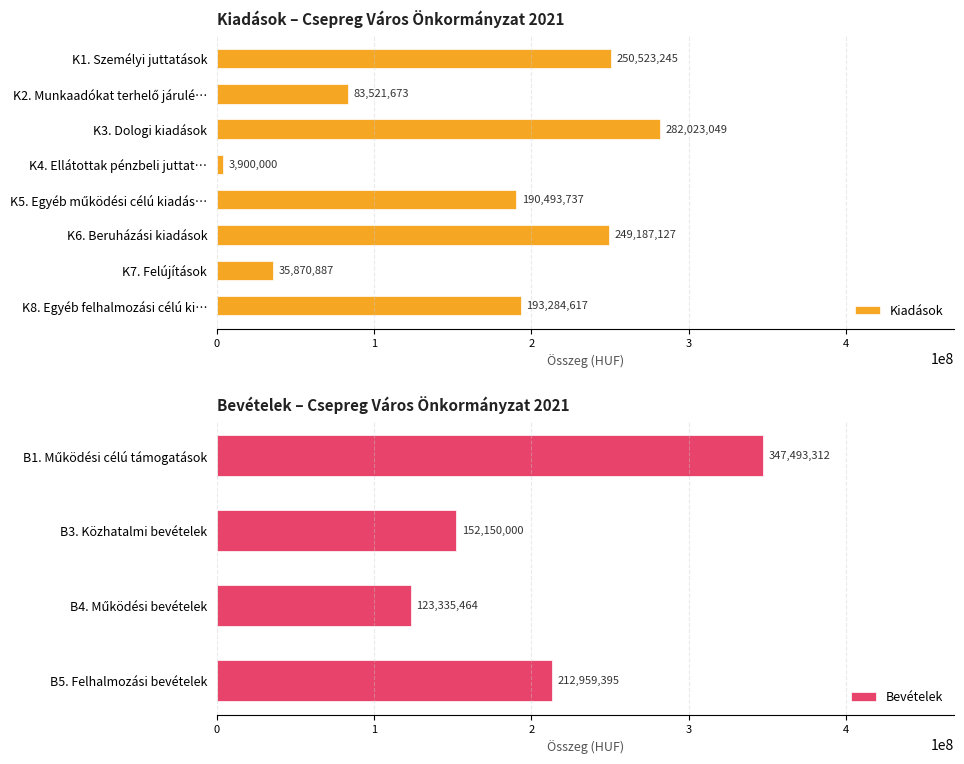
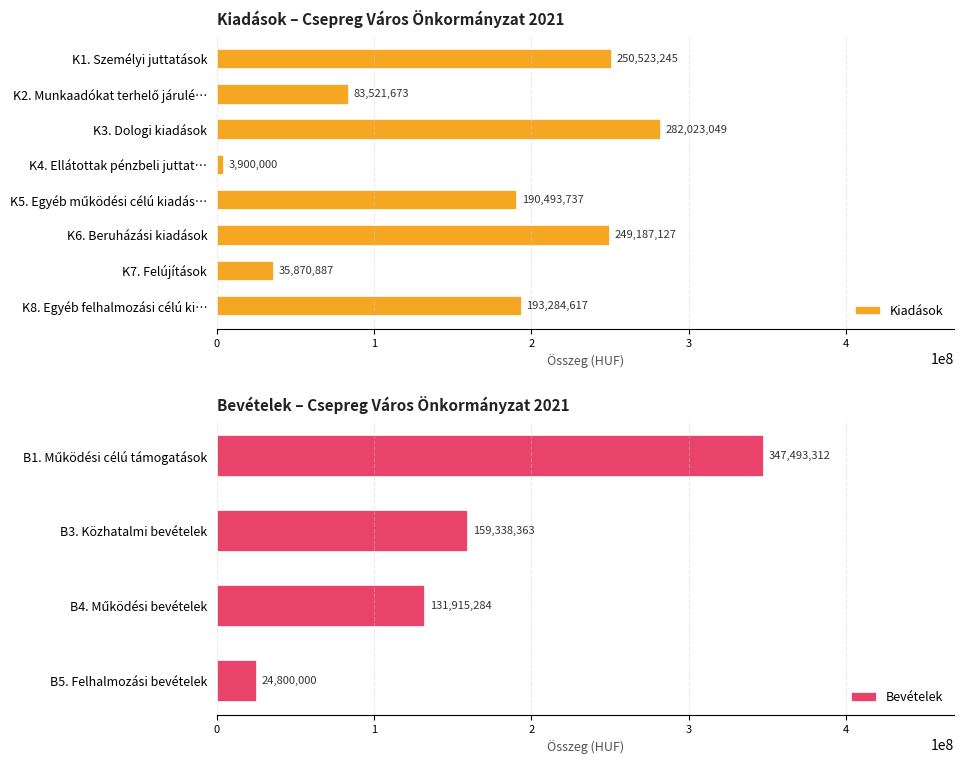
  {
    "Kiadások – Csepreg Város Önkormányzat 2021": {
      "K1. Személyi juttatások": "250,523,245",
      "K2. Munkaadókat terhelő járulé…": "83,521,673",
      "K3. Dologi kiadások": "282,023,049",
      "K4. Ellátottak pénzbeli juttat…": "3,900,000",
      "K5. Egyéb működési célú kiadás…": "190,493,737",
      "K6. Beruházási kiadások": "249,187,127",
      "K7. Felújítások": "35,870,887",
      "K8. Egyéb felhalmozási célú ki…": "193,284,617"
    },
    "Bevételek – Csepreg Város Önkormányzat 2021": {
      "B1. Működési célú támogatások": "347,493,312",
-     "B3. Közhatalmi bevételek": "152,150,000",
-     "B4. Működési bevételek": "123,335,464",
-     "B5. Felhalmozási bevételek": "212,959,395"
+     "B3. Közhatalmi bevételek": "159,338,363",
+     "B4. Működési bevételek": "131,915,284",
+     "B5. Felhalmozási bevételek": "24,800,000"
    }
  }
